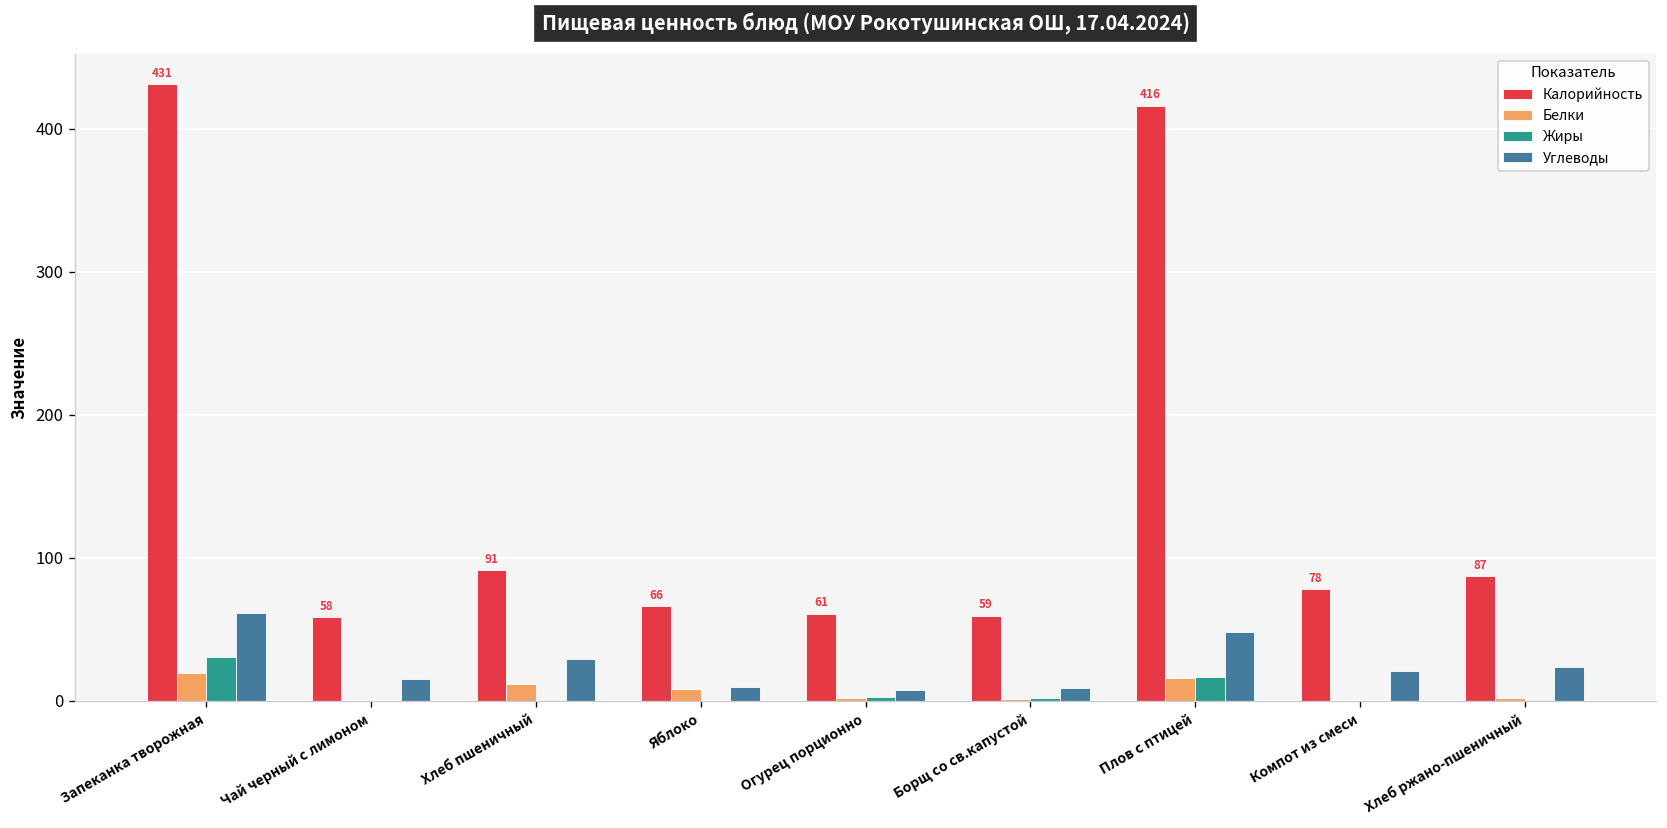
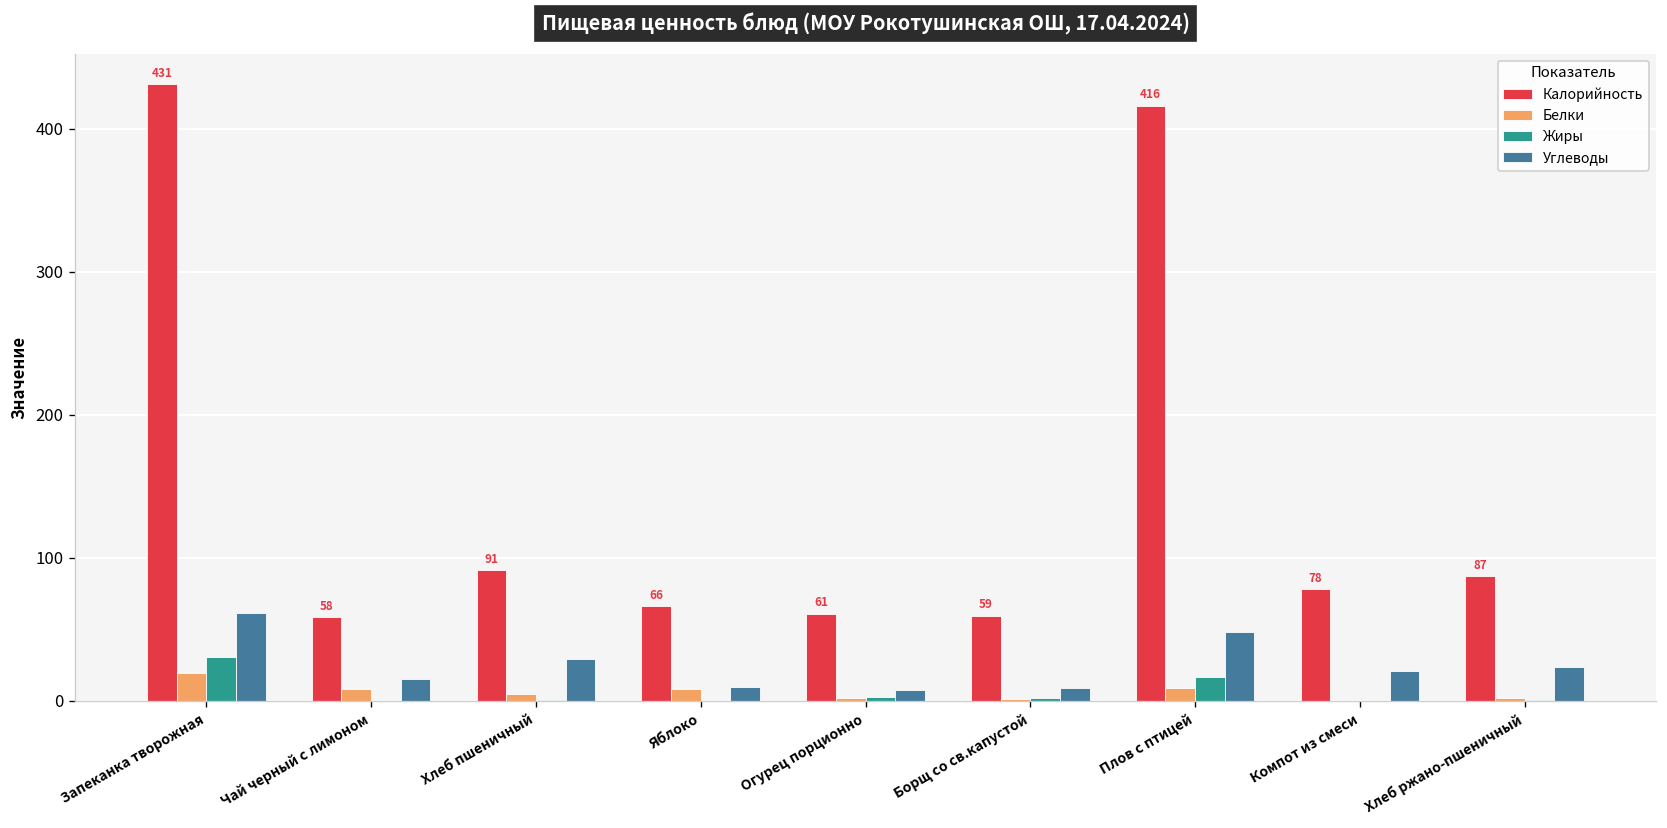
  {
    "Калорийность": {
      "Запеканка творожная": 431,
      "Хлеб пшеничный": 91,
      "Яблоко": 66,
      "Огурец порционно": 61,
      "Плов с птицей": 416,
      "Компот из смеси": 78,
      "Хлеб ржано-пшеничный": 87
    },
    "Белки": {
      "Запеканка творожная": 19,
-     "Чай черный с лимоном": 0,
-     "Хлеб пшеничный": 12,
+     "Чай черный с лимоном": 8,
+     "Хлеб пшеничный": 5,
      "Яблоко": 8,
-     "Плов с птицей": 16,
+     "Плов с птицей": 9,
      "Компот из смеси": 0
    }
  }
